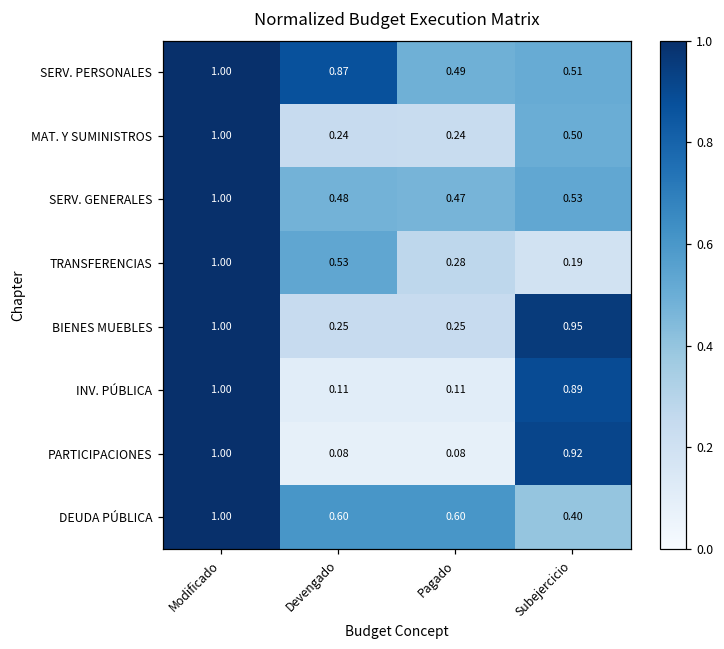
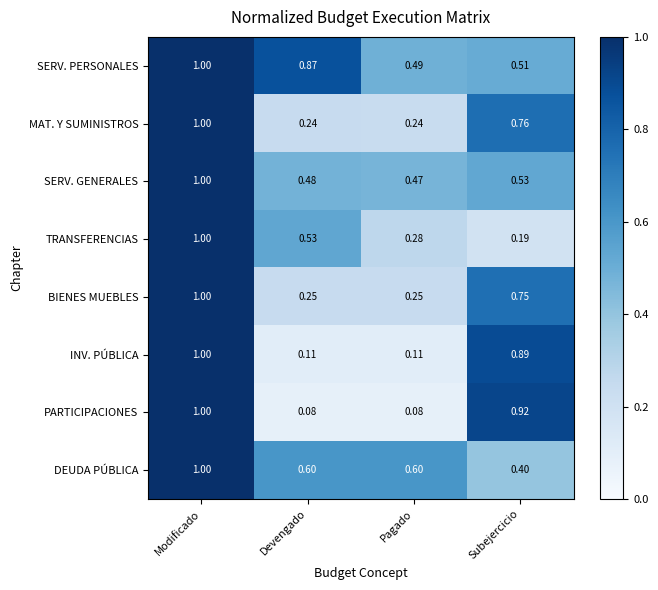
  {
    "SERV. PERSONALES": {
      "Modificado": 1.00,
      "Devengado": 0.87,
      "Pagado": 0.49,
      "Subejercicio": 0.51
    },
    "MAT. Y SUMINISTROS": {
      "Modificado": 1.00,
      "Devengado": 0.24,
      "Pagado": 0.24,
-     "Subejercicio": 0.50
+     "Subejercicio": 0.76
    },
    "SERV. GENERALES": {
      "Modificado": 1.00,
      "Devengado": 0.48,
      "Pagado": 0.47,
      "Subejercicio": 0.53
    },
    "TRANSFERENCIAS": {
      "Modificado": 1.00,
      "Devengado": 0.53,
      "Pagado": 0.28,
      "Subejercicio": 0.19
    },
    "BIENES MUEBLES": {
      "Modificado": 1.00,
      "Devengado": 0.25,
      "Pagado": 0.25,
-     "Subejercicio": 0.95
+     "Subejercicio": 0.75
    },
    "INV. PÚBLICA": {
      "Modificado": 1.00,
      "Devengado": 0.11,
      "Pagado": 0.11,
      "Subejercicio": 0.89
    },
    "PARTICIPACIONES": {
      "Modificado": 1.00,
      "Devengado": 0.08,
      "Pagado": 0.08,
      "Subejercicio": 0.92
    },
    "DEUDA PÚBLICA": {
      "Modificado": 1.00,
      "Devengado": 0.60,
      "Pagado": 0.60,
      "Subejercicio": 0.40
    }
  }
